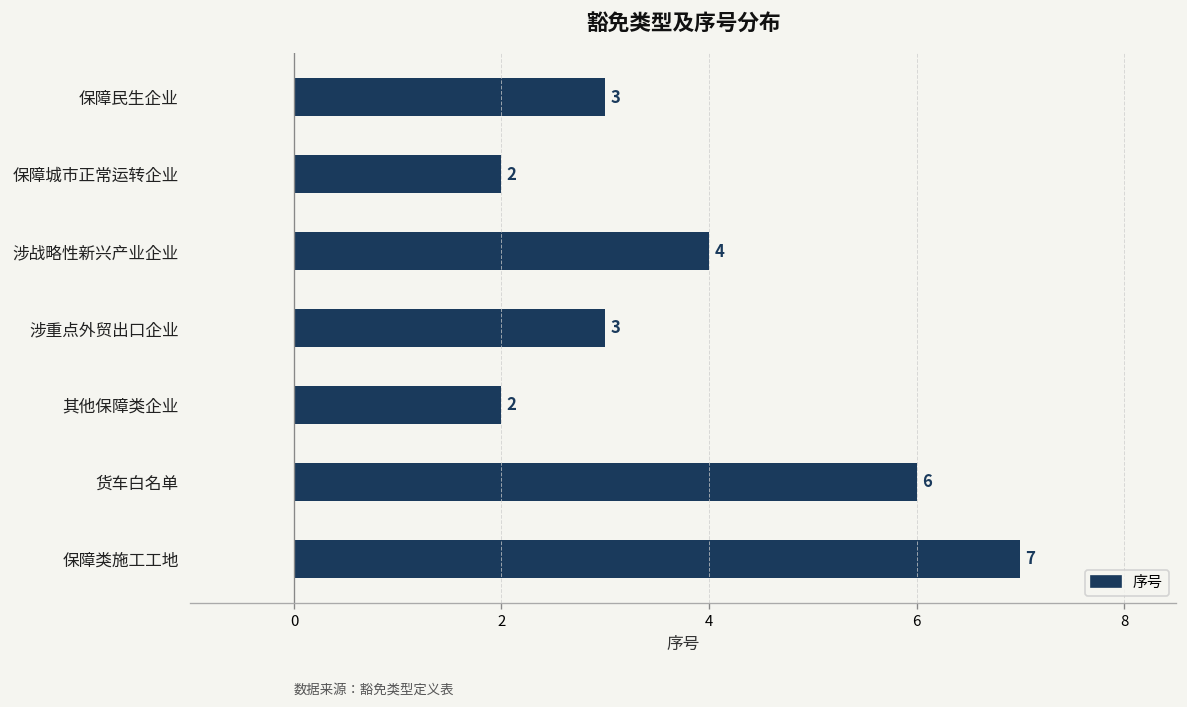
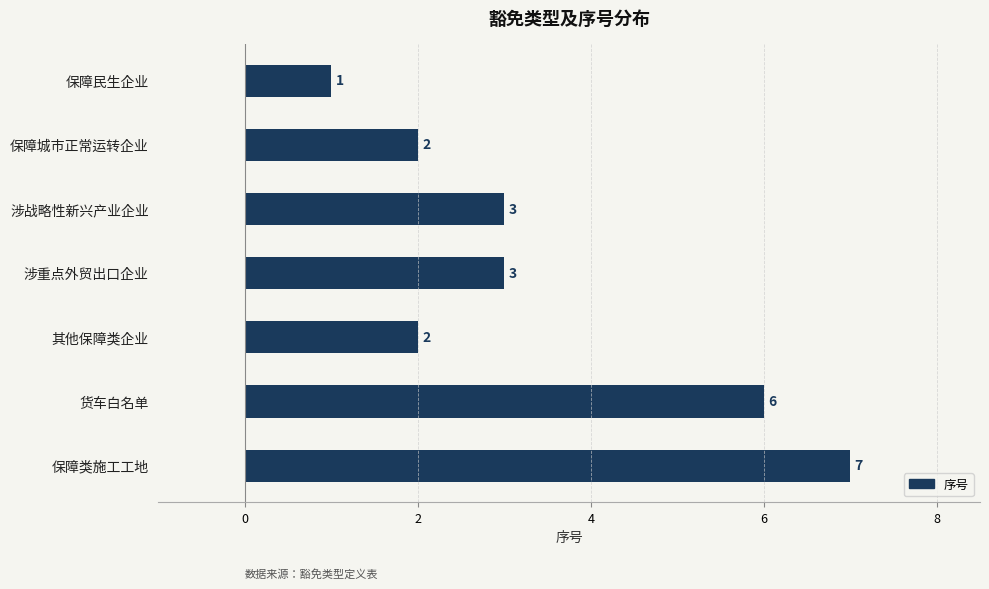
  {
-   "保障民生企业": 3,
+   "保障民生企业": 1,
    "保障城市正常运转企业": 2,
-   "涉战略性新兴产业企业": 4,
+   "涉战略性新兴产业企业": 3,
    "涉重点外贸出口企业": 3,
    "其他保障类企业": 2,
    "货车白名单": 6,
    "保障类施工工地": 7
  }
